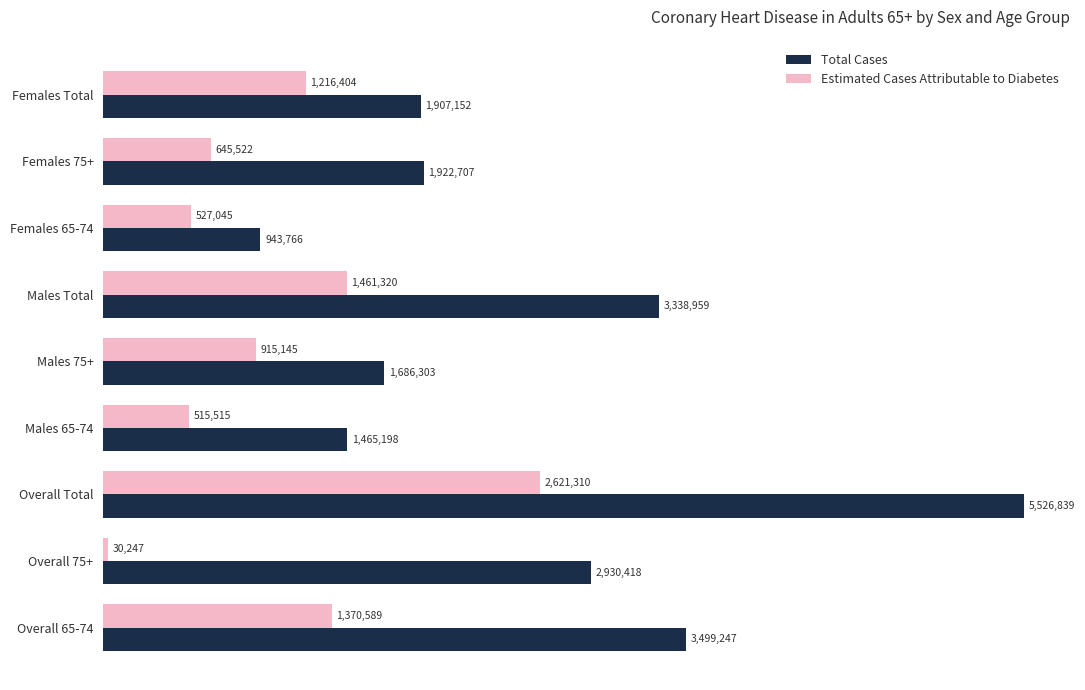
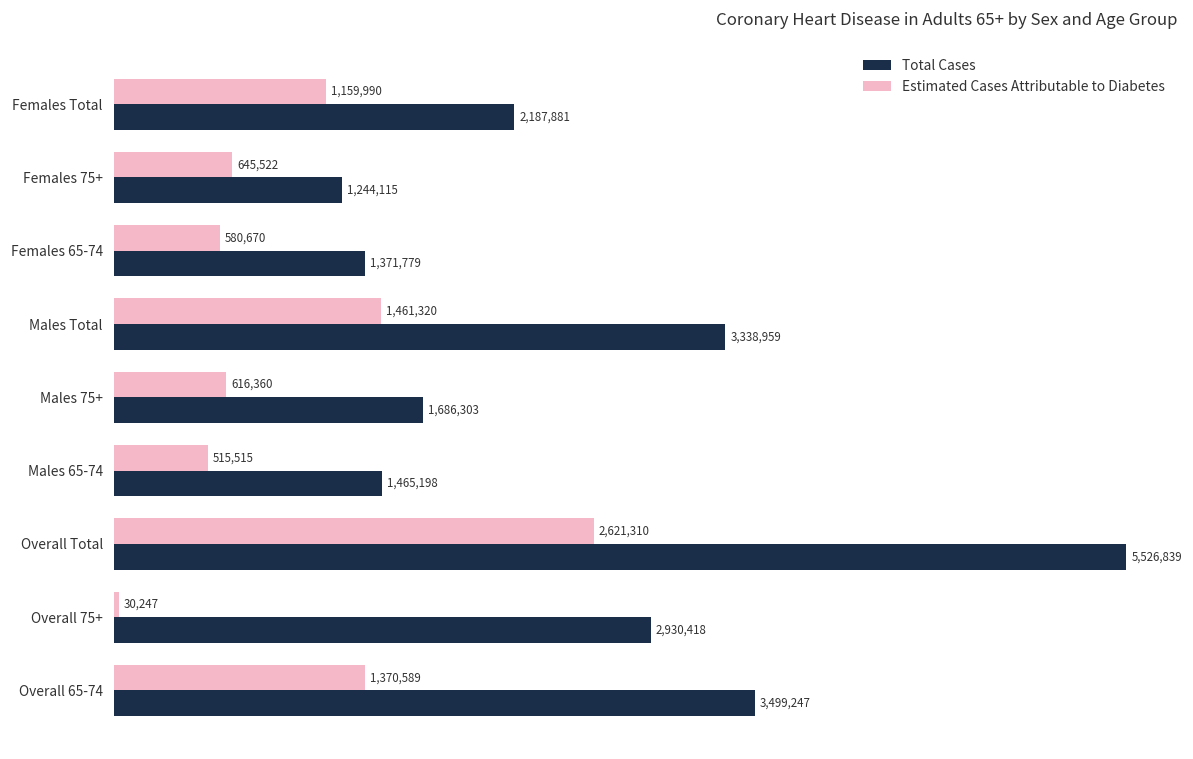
  {
    "Total Cases": {
-     "Females Total": "1,907,152",
-     "Females 75+": "1,922,707",
-     "Females 65-74": "943,766",
+     "Females Total": "2,187,881",
+     "Females 75+": "1,244,115",
+     "Females 65-74": "1,371,779",
      "Males Total": "3,338,959",
      "Males 75+": "1,686,303",
      "Males 65-74": "1,465,198",
      "Overall Total": "5,526,839",
      "Overall 75+": "2,930,418",
      "Overall 65-74": "3,499,247"
    },
    "Estimated Cases Attributable to Diabetes": {
-     "Females Total": "1,216,404",
+     "Females Total": "1,159,990",
      "Females 75+": "645,522",
-     "Females 65-74": "527,045",
+     "Females 65-74": "580,670",
      "Males Total": "1,461,320",
-     "Males 75+": "915,145",
+     "Males 75+": "616,360",
      "Males 65-74": "515,515",
      "Overall Total": "2,621,310",
      "Overall 75+": "30,247",
      "Overall 65-74": "1,370,589"
    }
  }
